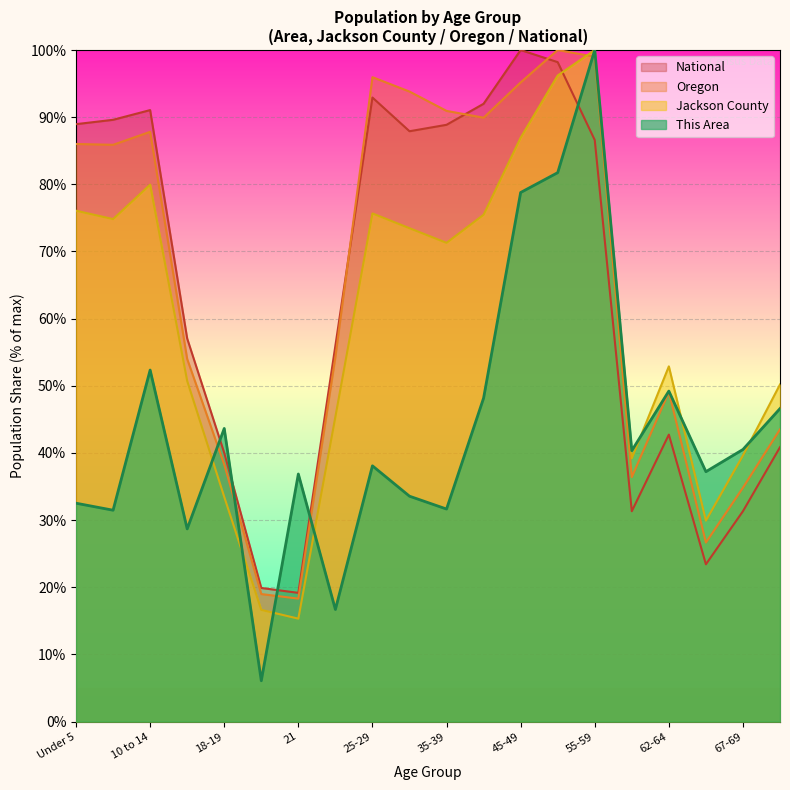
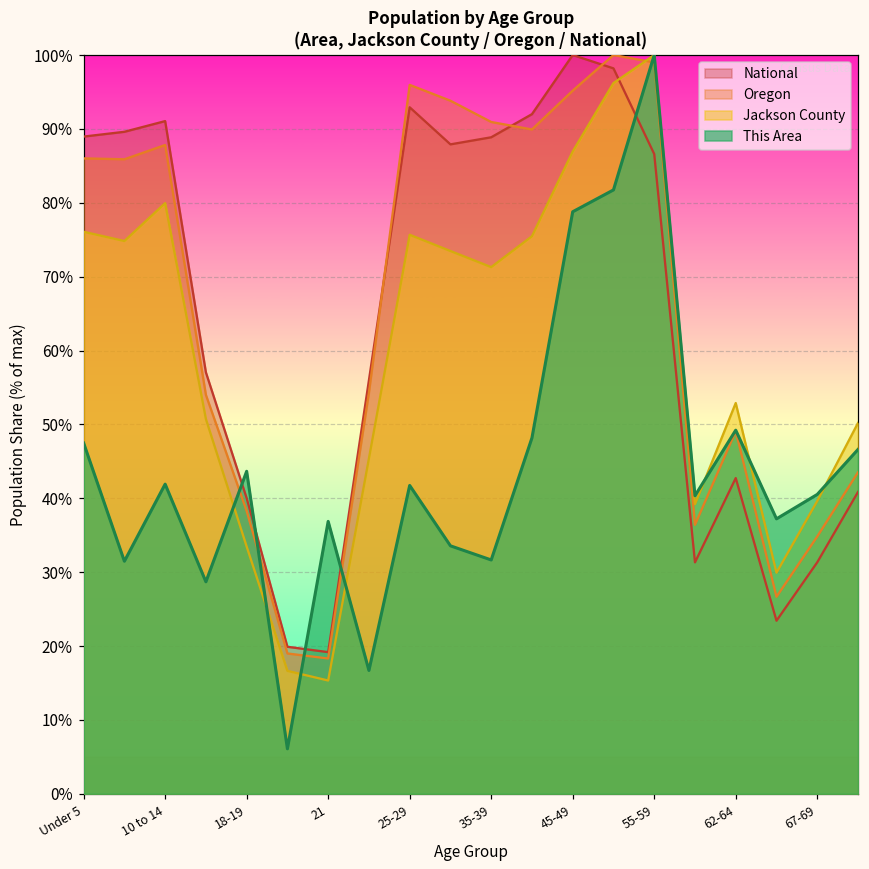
  {
    "This Area": {
-     "Under 5": "33%",
-     "10 to 14": "52%",
+     "Under 5": "47%",
+     "10 to 14": "42%",
      "18-19": "44%",
      "21": "37%",
-     "25-29": "38%",
+     "25-29": "42%",
      "35-39": "32%",
      "45-49": "79%",
      "67-69": "41%"
    }
  }
